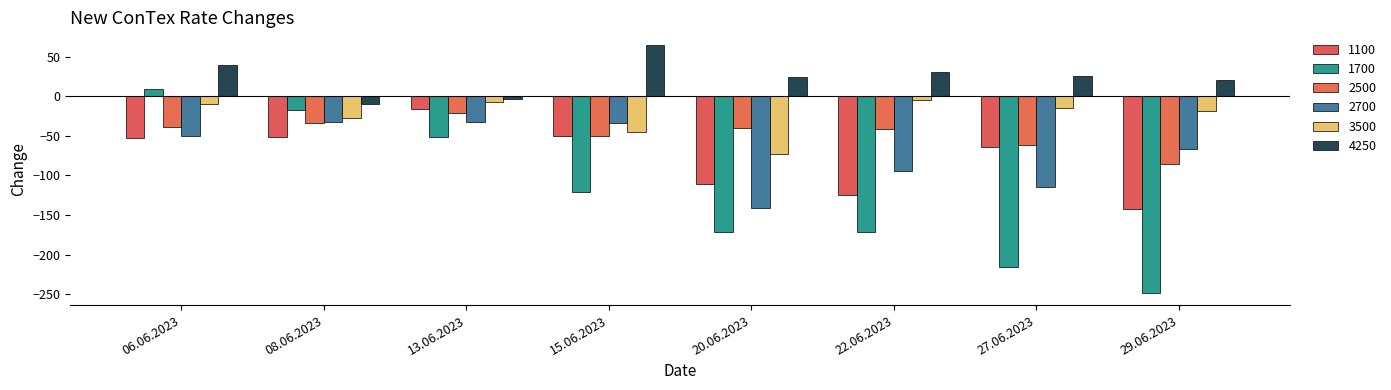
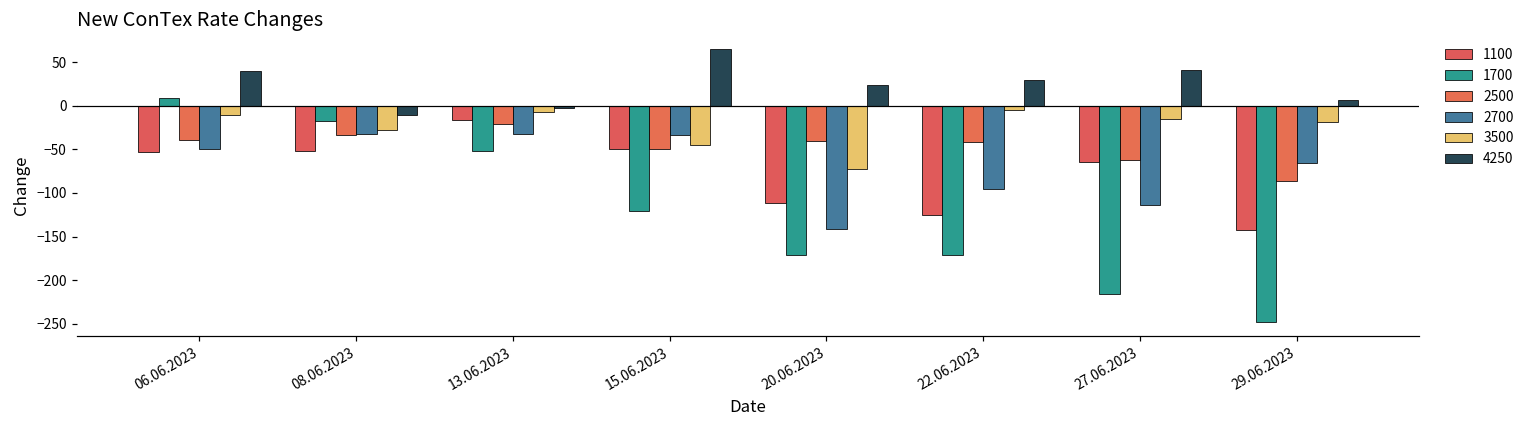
  {
    "3500": {
      "06.06.2023": -10,
      "08.06.2023": -30,
      "13.06.2023": -10,
      "15.06.2023": -50,
      "20.06.2023": -70,
      "22.06.2023": -10,
      "27.06.2023": -20,
      "29.06.2023": -20
    },
    "4250": {
      "06.06.2023": 40,
      "08.06.2023": -10,
      "15.06.2023": 70,
      "20.06.2023": 20,
      "22.06.2023": 30,
-     "27.06.2023": 30,
-     "29.06.2023": 20
+     "27.06.2023": 40,
+     "29.06.2023": 10
    }
  }
